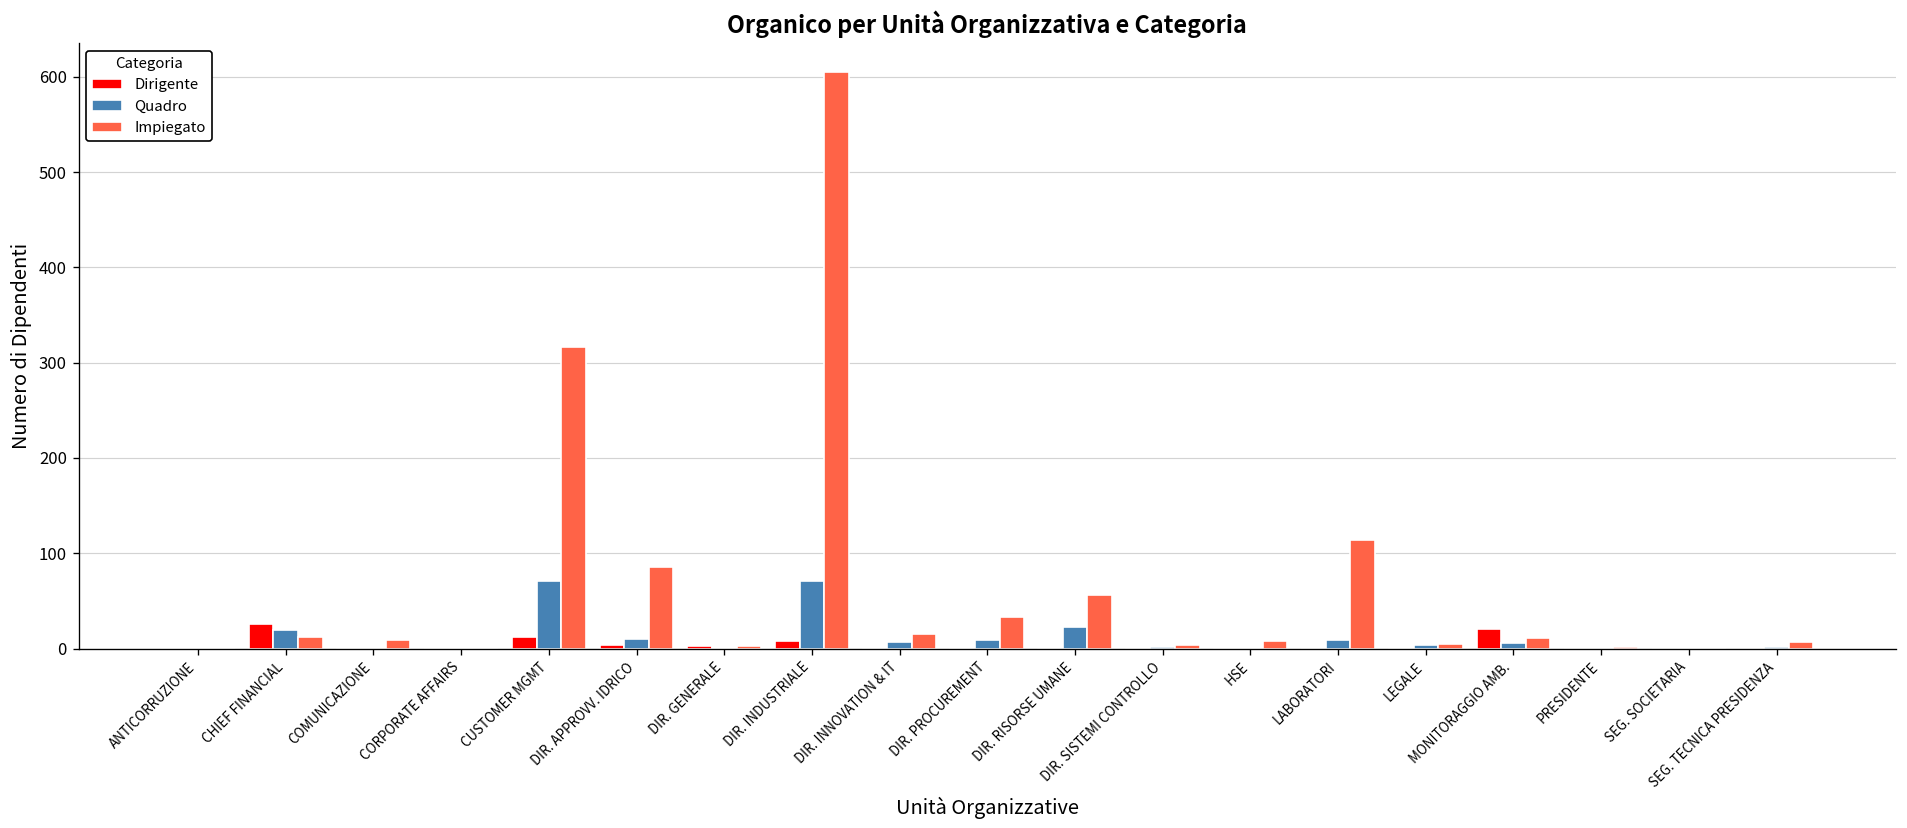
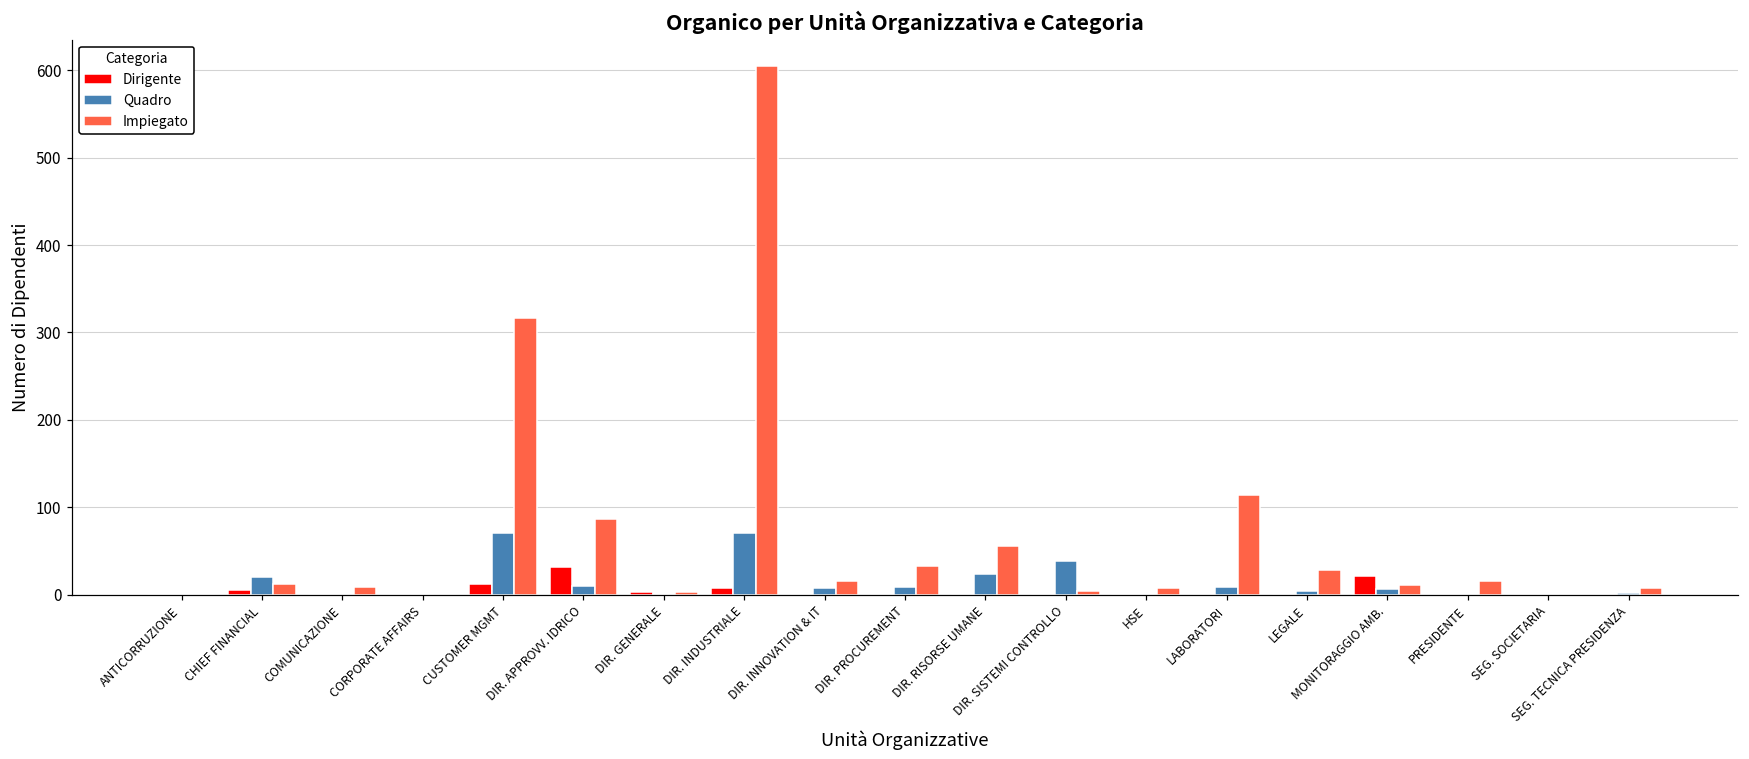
  {
    "Dirigente": {
-     "CHIEF FINANCIAL": 30,
+     "CHIEF FINANCIAL": 10,
      "CORPORATE AFFAIRS": 0,
      "CUSTOMER MGMT": 10,
-     "DIR. APPROVV. IDRICO": 0,
+     "DIR. APPROVV. IDRICO": 30,
      "DIR. INDUSTRIALE": 10,
      "LABORATORI": 0,
      "MONITORAGGIO AMB.": 20,
      "PRESIDENTE": 0,
      "SEG. SOCIETARIA": 0,
      "SEG. TECNICA PRESIDENZA": 0
    },
    "Quadro": {
      "CHIEF FINANCIAL": 20,
      "COMUNICAZIONE": 0,
      "CUSTOMER MGMT": 70,
      "DIR. APPROVV. IDRICO": 10,
      "DIR. INDUSTRIALE": 70,
      "DIR. INNOVATION & IT": 10,
      "DIR. PROCUREMENT": 10,
      "DIR. RISORSE UMANE": 20,
-     "DIR. SISTEMI CONTROLLO": 0,
+     "DIR. SISTEMI CONTROLLO": 40,
      "LABORATORI": 10,
      "LEGALE": 0,
      "MONITORAGGIO AMB.": 10,
      "PRESIDENTE": 0
    },
    "Impiegato": {
      "ANTICORRUZIONE": 0,
      "CHIEF FINANCIAL": 10,
      "COMUNICAZIONE": 10,
      "CORPORATE AFFAIRS": 0,
      "CUSTOMER MGMT": 320,
      "DIR. APPROVV. IDRICO": 90,
      "DIR. INDUSTRIALE": 610,
      "DIR. INNOVATION & IT": 20,
      "DIR. PROCUREMENT": 30,
      "DIR. RISORSE UMANE": 60,
      "DIR. SISTEMI CONTROLLO": 0,
      "HSE": 10,
      "LABORATORI": 110,
-     "LEGALE": 10,
+     "LEGALE": 30,
      "MONITORAGGIO AMB.": 10,
-     "PRESIDENTE": 0,
+     "PRESIDENTE": 20,
      "SEG. SOCIETARIA": 0,
      "SEG. TECNICA PRESIDENZA": 10
    }
  }
